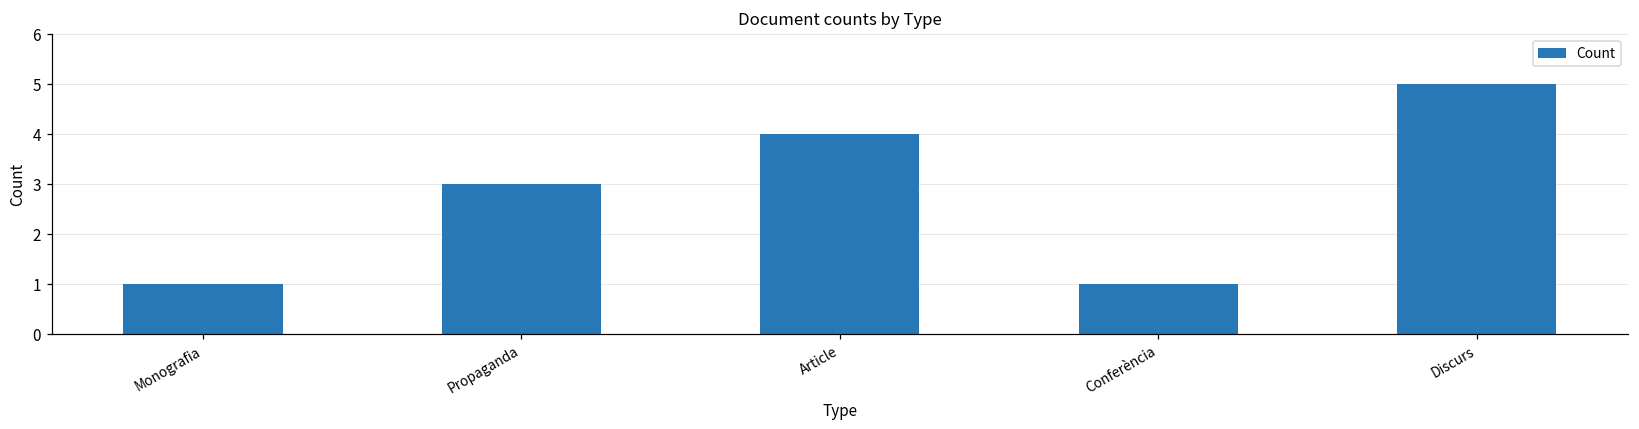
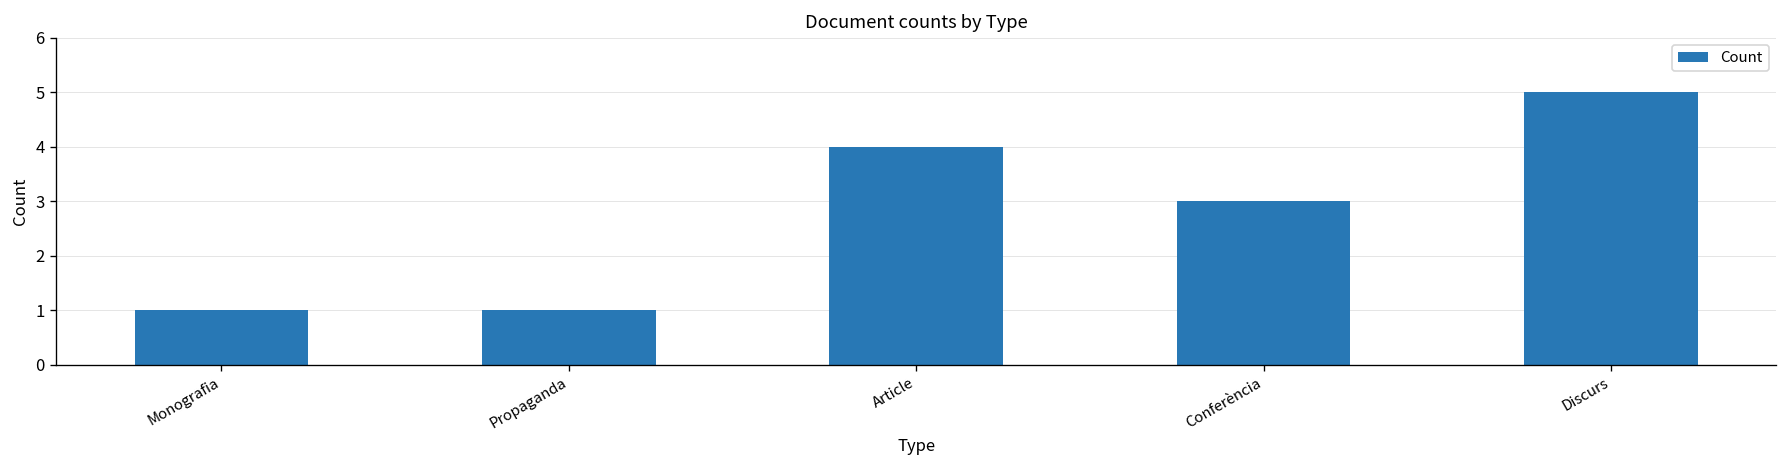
  {
    "Monografia": 1,
-   "Propaganda": 3,
+   "Propaganda": 1,
    "Article": 4,
-   "Conferència": 1,
+   "Conferència": 3,
    "Discurs": 5
  }
